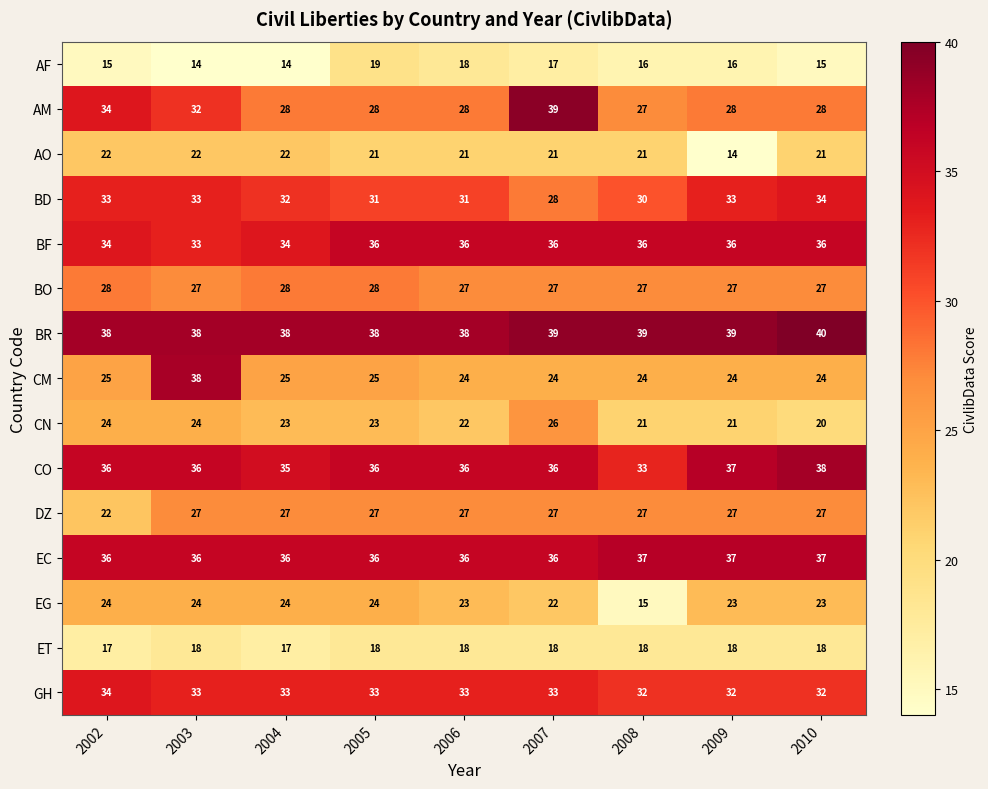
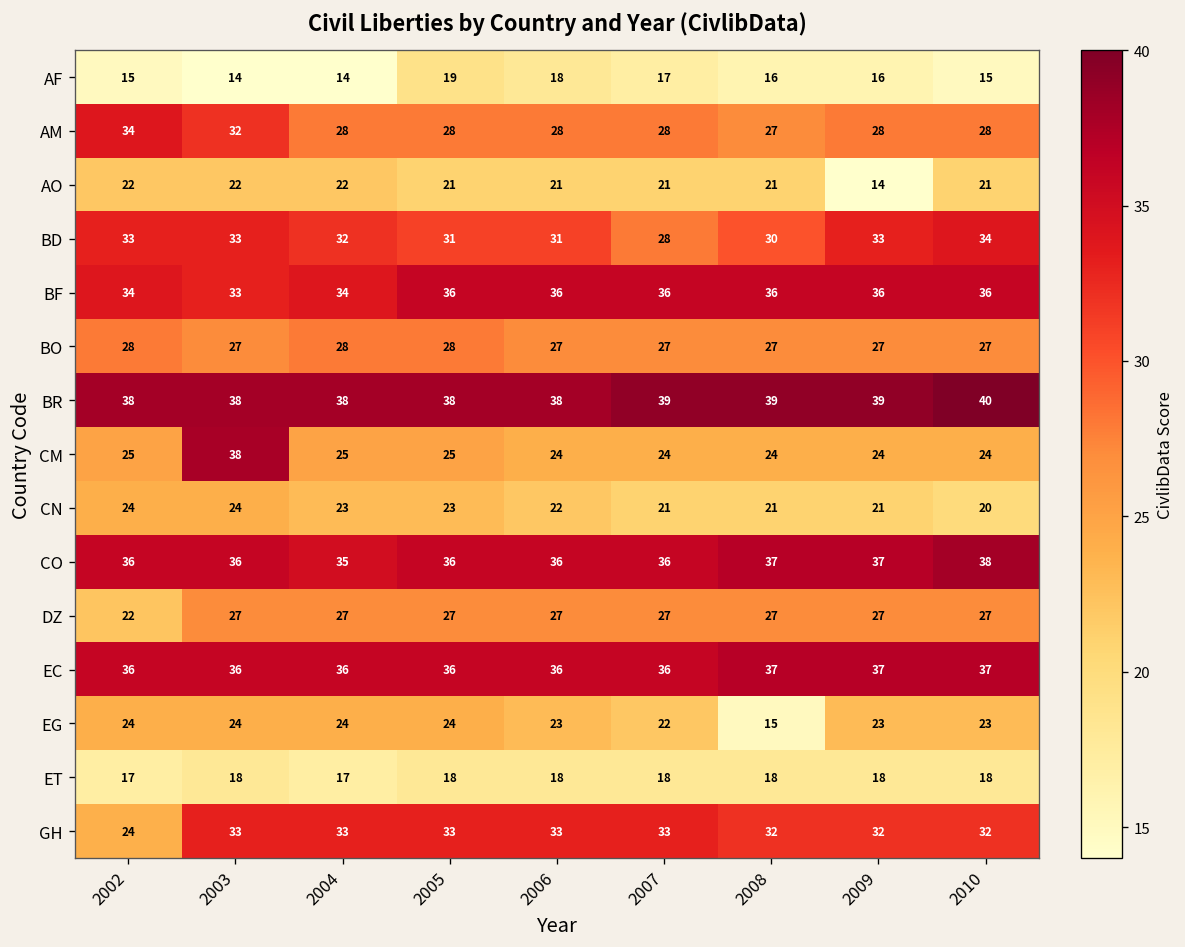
  {
    "AF": {
      "2002": 15,
      "2003": 14,
      "2004": 14,
      "2005": 19,
      "2006": 18,
      "2007": 17,
      "2008": 16,
      "2009": 16,
      "2010": 15
    },
    "AM": {
      "2002": 34,
      "2003": 32,
      "2004": 28,
      "2005": 28,
      "2006": 28,
-     "2007": 39,
+     "2007": 28,
      "2008": 27,
      "2009": 28,
      "2010": 28
    },
    "AO": {
      "2002": 22,
      "2003": 22,
      "2004": 22,
      "2005": 21,
      "2006": 21,
      "2007": 21,
      "2008": 21,
      "2009": 14,
      "2010": 21
    },
    "BD": {
      "2002": 33,
      "2003": 33,
      "2004": 32,
      "2005": 31,
      "2006": 31,
      "2007": 28,
      "2008": 30,
      "2009": 33,
      "2010": 34
    },
    "BF": {
      "2002": 34,
      "2003": 33,
      "2004": 34,
      "2005": 36,
      "2006": 36,
      "2007": 36,
      "2008": 36,
      "2009": 36,
      "2010": 36
    },
    "BO": {
      "2002": 28,
      "2003": 27,
      "2004": 28,
      "2005": 28,
      "2006": 27,
      "2007": 27,
      "2008": 27,
      "2009": 27,
      "2010": 27
    },
    "BR": {
      "2002": 38,
      "2003": 38,
      "2004": 38,
      "2005": 38,
      "2006": 38,
      "2007": 39,
      "2008": 39,
      "2009": 39,
      "2010": 40
    },
    "CM": {
      "2002": 25,
      "2003": 38,
      "2004": 25,
      "2005": 25,
      "2006": 24,
      "2007": 24,
      "2008": 24,
      "2009": 24,
      "2010": 24
    },
    "CN": {
      "2002": 24,
      "2003": 24,
      "2004": 23,
      "2005": 23,
      "2006": 22,
-     "2007": 26,
+     "2007": 21,
      "2008": 21,
      "2009": 21,
      "2010": 20
    },
    "CO": {
      "2002": 36,
      "2003": 36,
      "2004": 35,
      "2005": 36,
      "2006": 36,
      "2007": 36,
-     "2008": 33,
+     "2008": 37,
      "2009": 37,
      "2010": 38
    },
    "DZ": {
      "2002": 22,
      "2003": 27,
      "2004": 27,
      "2005": 27,
      "2006": 27,
      "2007": 27,
      "2008": 27,
      "2009": 27,
      "2010": 27
    },
    "EC": {
      "2002": 36,
      "2003": 36,
      "2004": 36,
      "2005": 36,
      "2006": 36,
      "2007": 36,
      "2008": 37,
      "2009": 37,
      "2010": 37
    },
    "EG": {
      "2002": 24,
      "2003": 24,
      "2004": 24,
      "2005": 24,
      "2006": 23,
      "2007": 22,
      "2008": 15,
      "2009": 23,
      "2010": 23
    },
    "ET": {
      "2002": 17,
      "2003": 18,
      "2004": 17,
      "2005": 18,
      "2006": 18,
      "2007": 18,
      "2008": 18,
      "2009": 18,
      "2010": 18
    },
    "GH": {
-     "2002": 34,
+     "2002": 24,
      "2003": 33,
      "2004": 33,
      "2005": 33,
      "2006": 33,
      "2007": 33,
      "2008": 32,
      "2009": 32,
      "2010": 32
    }
  }
